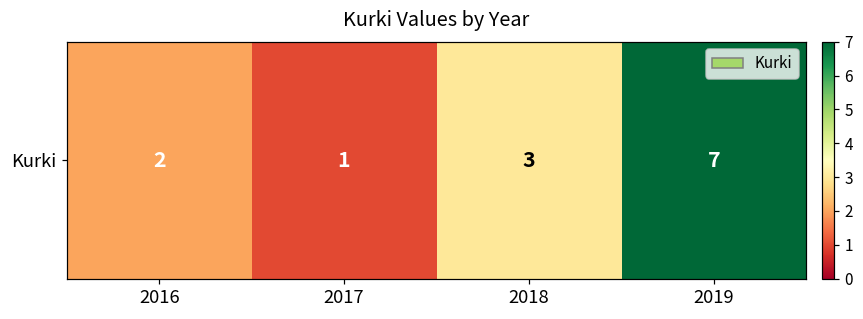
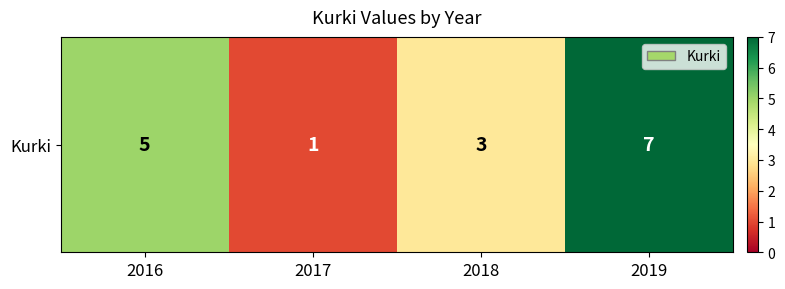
  {
    "Kurki": {
-     "2016": 2,
+     "2016": 5,
      "2017": 1,
      "2018": 3,
      "2019": 7
    }
  }
